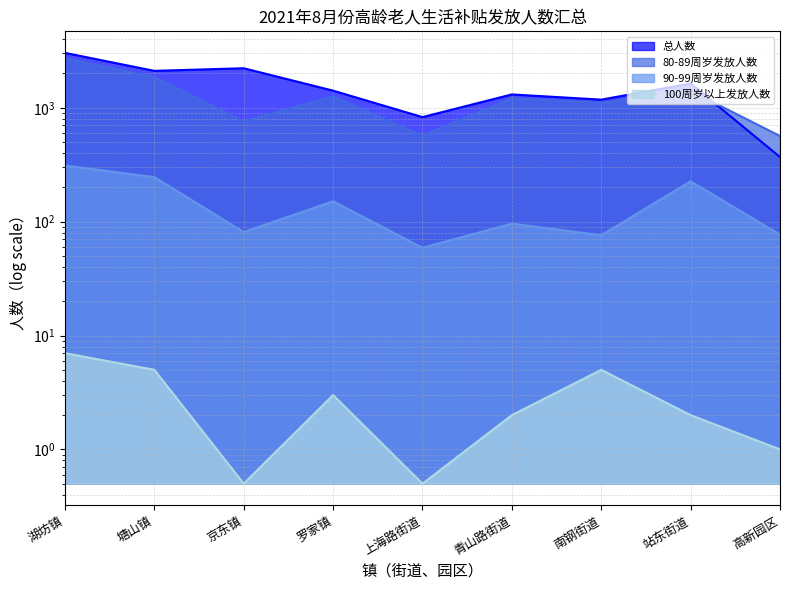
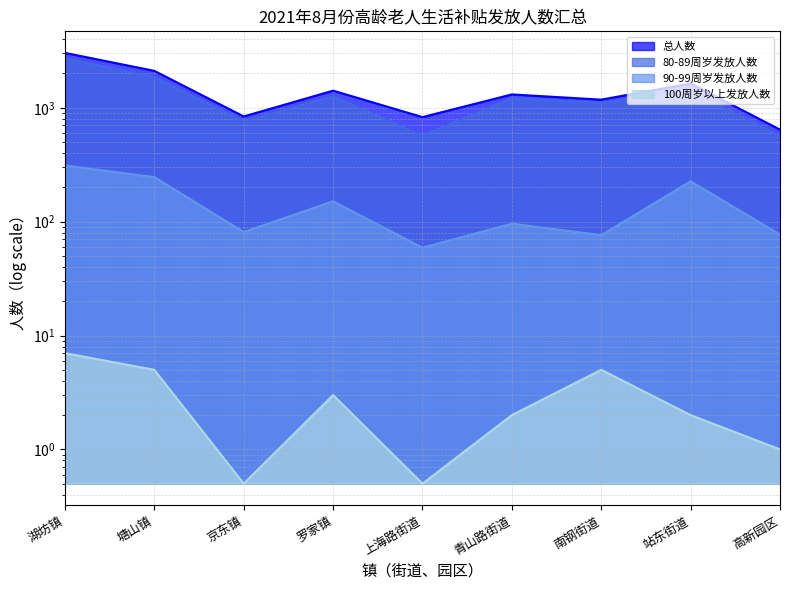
  {
    "总人数": {
      "湖坊镇": 3000,
      "塘山镇": 2100,
-     "京东镇": 2200,
+     "京东镇": 800,
      "罗家镇": 1400,
      "上海路街道": 800,
      "青山路街道": 1300,
      "南钢街道": 1200,
-     "高新园区": 370
+     "高新园区": 600
    },
    "100周岁以上发放人数": {
      "湖坊镇": 7,
      "塘山镇": 5,
      "京东镇": 0.5,
      "罗家镇": 3,
      "上海路街道": 0.5,
      "青山路街道": 2,
      "南钢街道": 5,
      "站东街道": 2,
      "高新园区": 1
    }
  }
